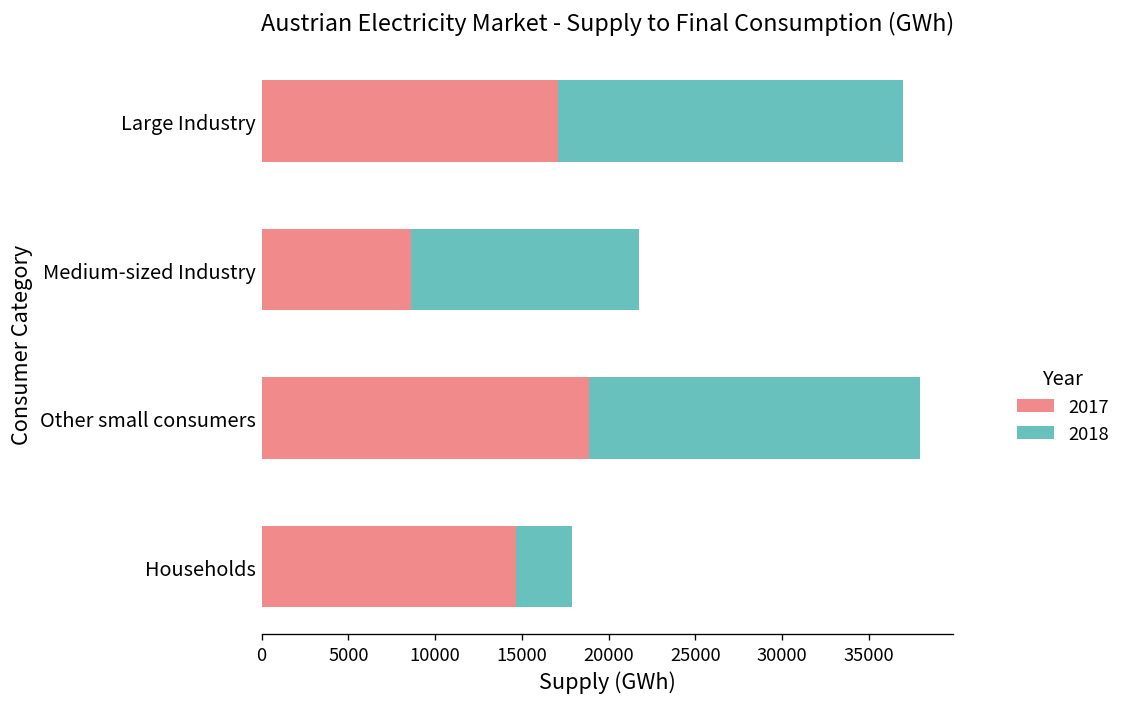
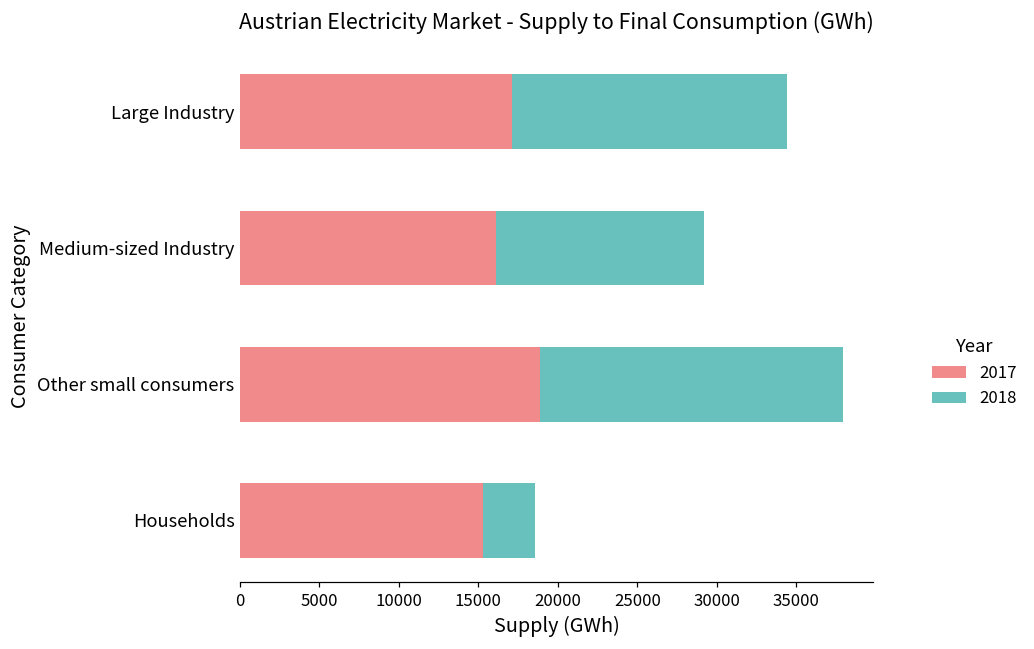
  {
    "2017": {
      "Large Industry": 17100,
-     "Medium-sized Industry": 8600,
+     "Medium-sized Industry": 16100,
      "Other small consumers": 18900,
-     "Households": 14600
+     "Households": 15300
    },
    "2018": {
-     "Large Industry": 19900,
+     "Large Industry": 17300,
      "Medium-sized Industry": 13100,
      "Other small consumers": 19100,
      "Households": 3200
    }
  }
